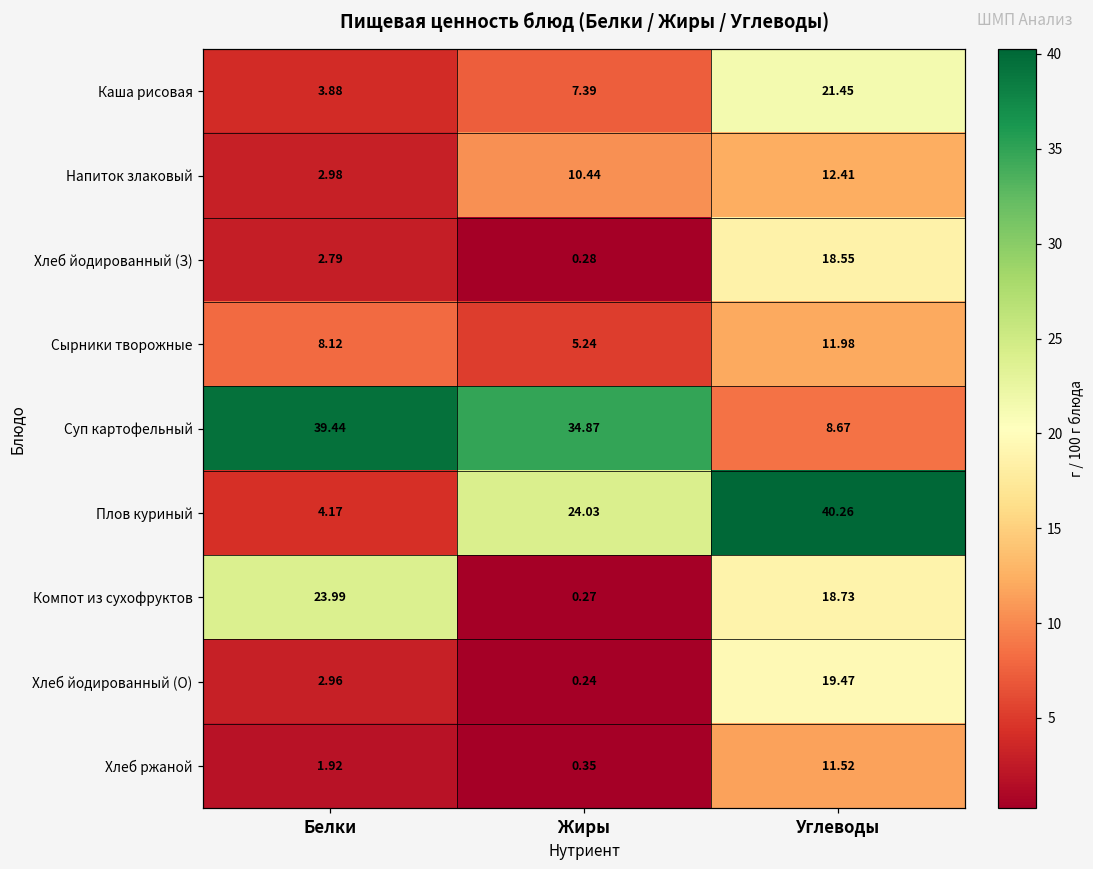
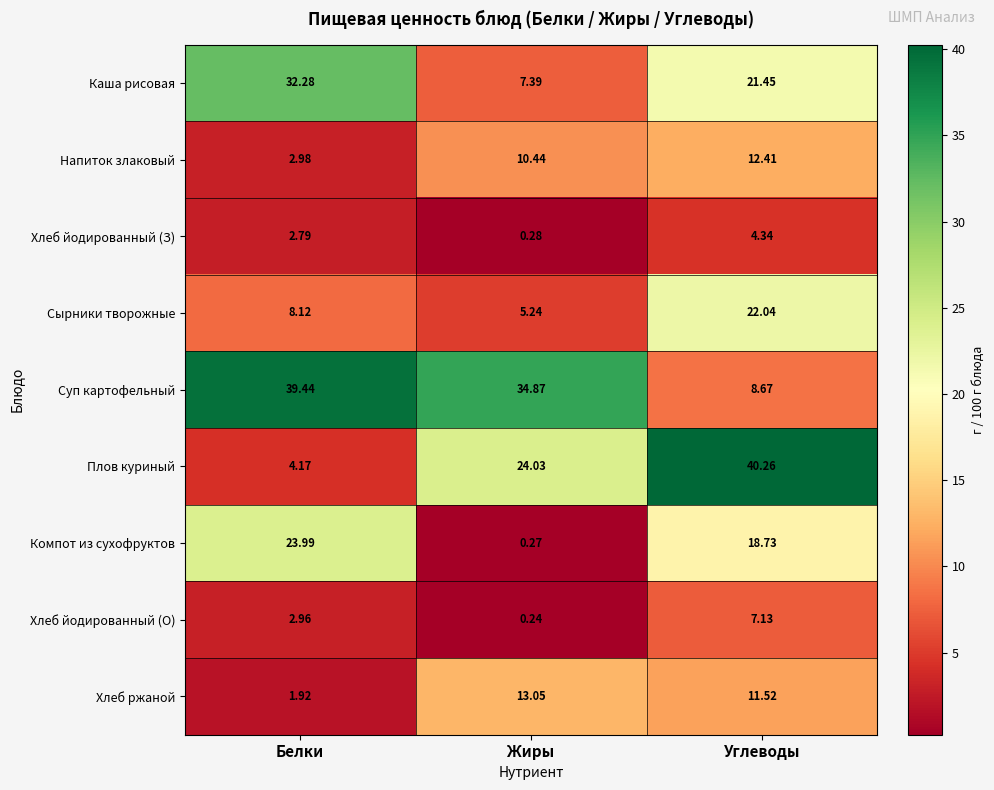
  {
    "Каша рисовая": {
-     "Белки": 3.88,
+     "Белки": 32.28,
      "Жиры": 7.39,
      "Углеводы": 21.45
    },
    "Напиток злаковый": {
      "Белки": 2.98,
      "Жиры": 10.44,
      "Углеводы": 12.41
    },
    "Хлеб йодированный (З)": {
      "Белки": 2.79,
      "Жиры": 0.28,
-     "Углеводы": 18.55
+     "Углеводы": 4.34
    },
    "Сырники творожные": {
      "Белки": 8.12,
      "Жиры": 5.24,
-     "Углеводы": 11.98
+     "Углеводы": 22.04
    },
    "Суп картофельный": {
      "Белки": 39.44,
      "Жиры": 34.87,
      "Углеводы": 8.67
    },
    "Плов куриный": {
      "Белки": 4.17,
      "Жиры": 24.03,
      "Углеводы": 40.26
    },
    "Компот из сухофруктов": {
      "Белки": 23.99,
      "Жиры": 0.27,
      "Углеводы": 18.73
    },
    "Хлеб йодированный (О)": {
      "Белки": 2.96,
      "Жиры": 0.24,
-     "Углеводы": 19.47
+     "Углеводы": 7.13
    },
    "Хлеб ржаной": {
      "Белки": 1.92,
-     "Жиры": 0.35,
+     "Жиры": 13.05,
      "Углеводы": 11.52
    }
  }
